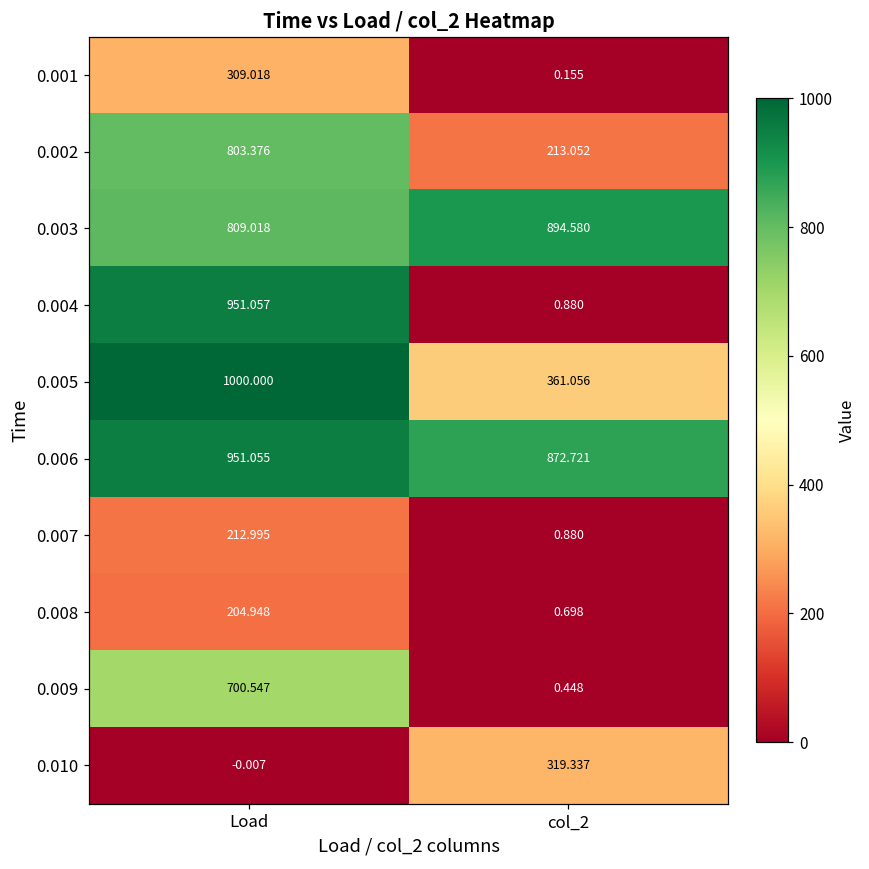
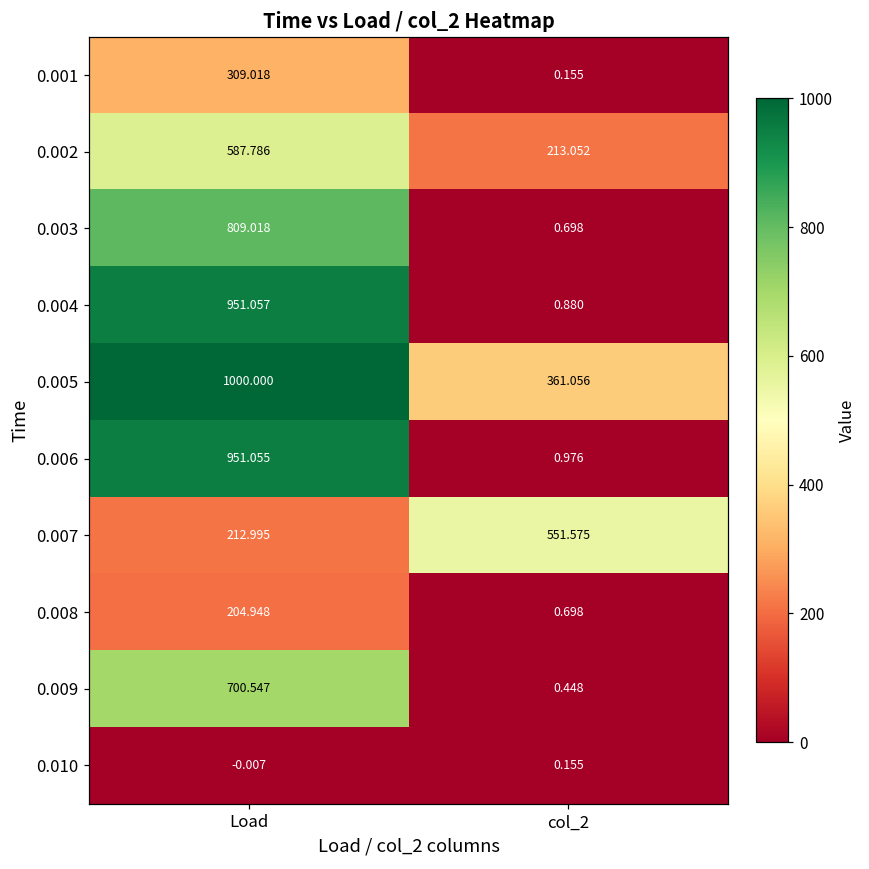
  {
    "0.001": {
      "Load": 309.018,
      "col_2": 0.155
    },
    "0.002": {
-     "Load": 803.376,
+     "Load": 587.786,
      "col_2": 213.052
    },
    "0.003": {
      "Load": 809.018,
-     "col_2": 894.580
+     "col_2": 0.698
    },
    "0.004": {
      "Load": 951.057,
      "col_2": 0.880
    },
    "0.005": {
      "Load": 1000.000,
      "col_2": 361.056
    },
    "0.006": {
      "Load": 951.055,
-     "col_2": 872.721
+     "col_2": 0.976
    },
    "0.007": {
      "Load": 212.995,
-     "col_2": 0.880
+     "col_2": 551.575
    },
    "0.008": {
      "Load": 204.948,
      "col_2": 0.698
    },
    "0.009": {
      "Load": 700.547,
      "col_2": 0.448
    },
    "0.010": {
      "Load": -0.007,
-     "col_2": 319.337
+     "col_2": 0.155
    }
  }
